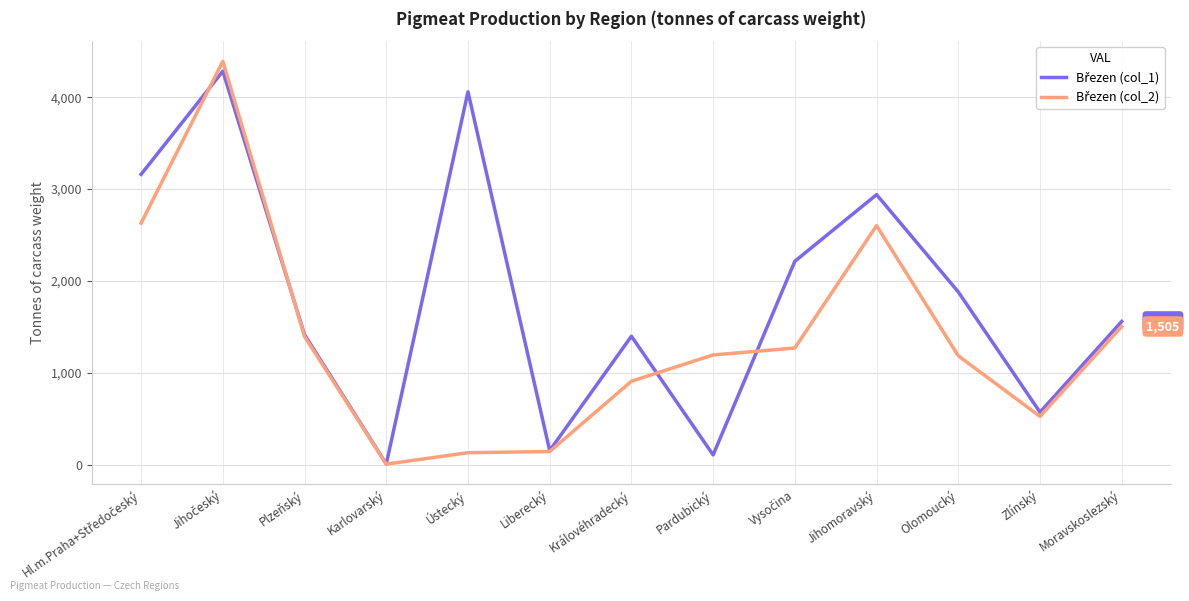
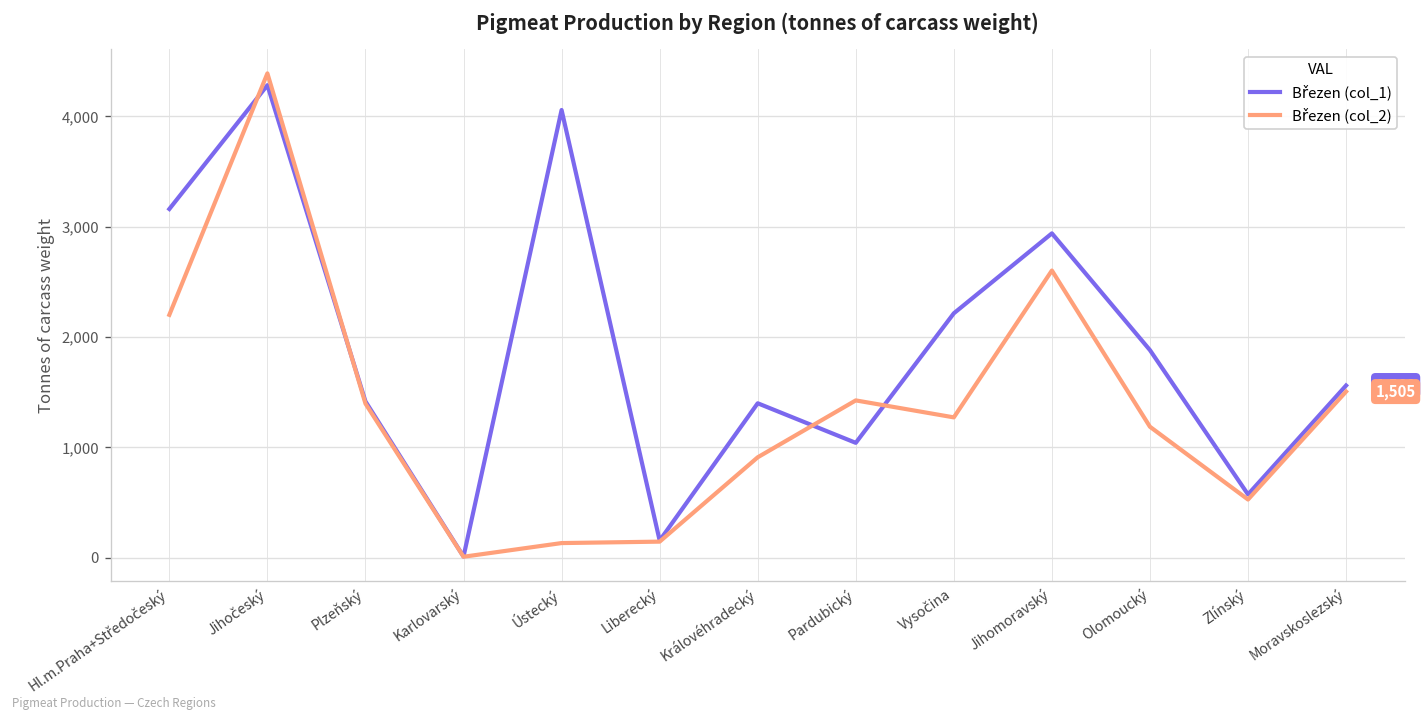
  {
    "Březen (col_1)": {
      "Hl.m.Praha+Středočeský": "3,200",
      "Jihočeský": "4,300",
      "Ústecký": "4,100",
      "Královéhradecký": "1,400",
-     "Pardubický": "100",
+     "Pardubický": "1,000",
      "Vysočina": "2,200",
      "Jihomoravský": "2,900",
      "Olomoucký": "1,900",
      "Zlínský": "600"
    },
    "Březen (col_2)": {
-     "Hl.m.Praha+Středočeský": "2,600",
+     "Hl.m.Praha+Středočeský": "2,200",
      "Jihočeský": "4,400",
      "Ústecký": "100",
      "Královéhradecký": "900",
-     "Pardubický": "1,200",
+     "Pardubický": "1,400",
      "Vysočina": "1,300",
      "Jihomoravský": "2,600",
      "Olomoucký": "1,200",
      "Zlínský": "500"
    }
  }
